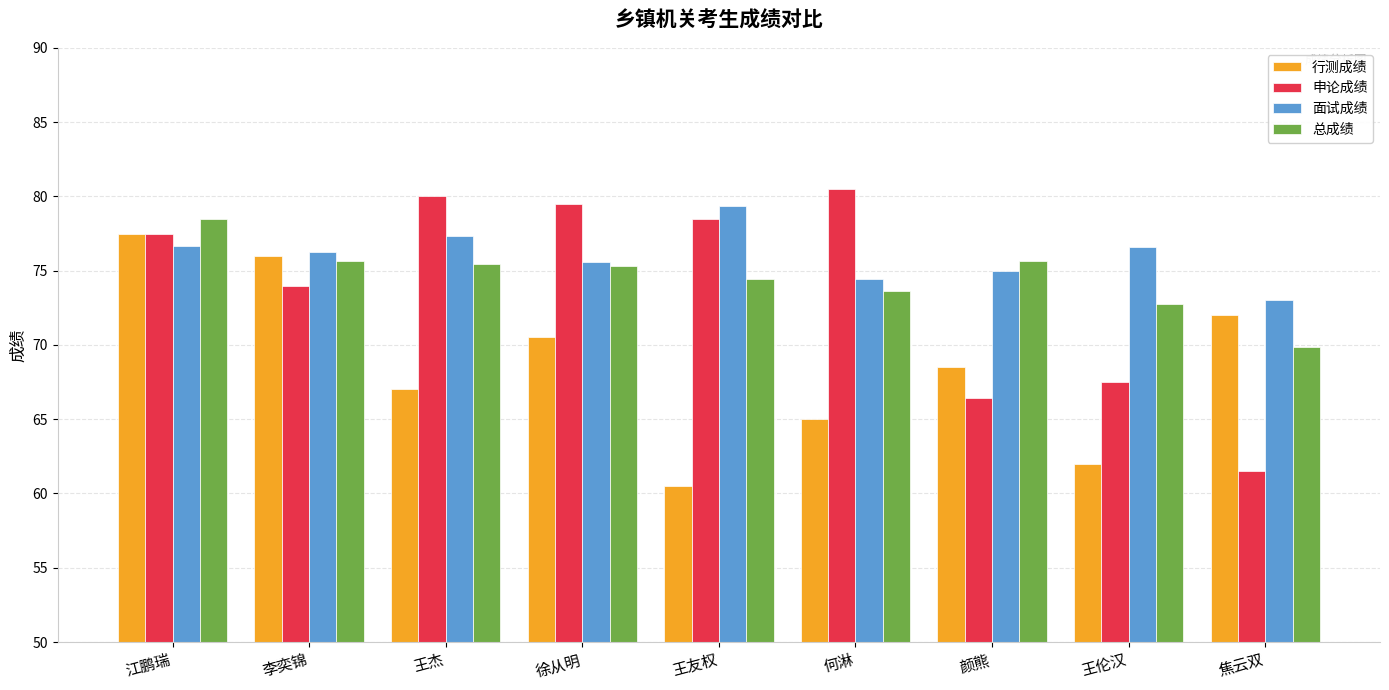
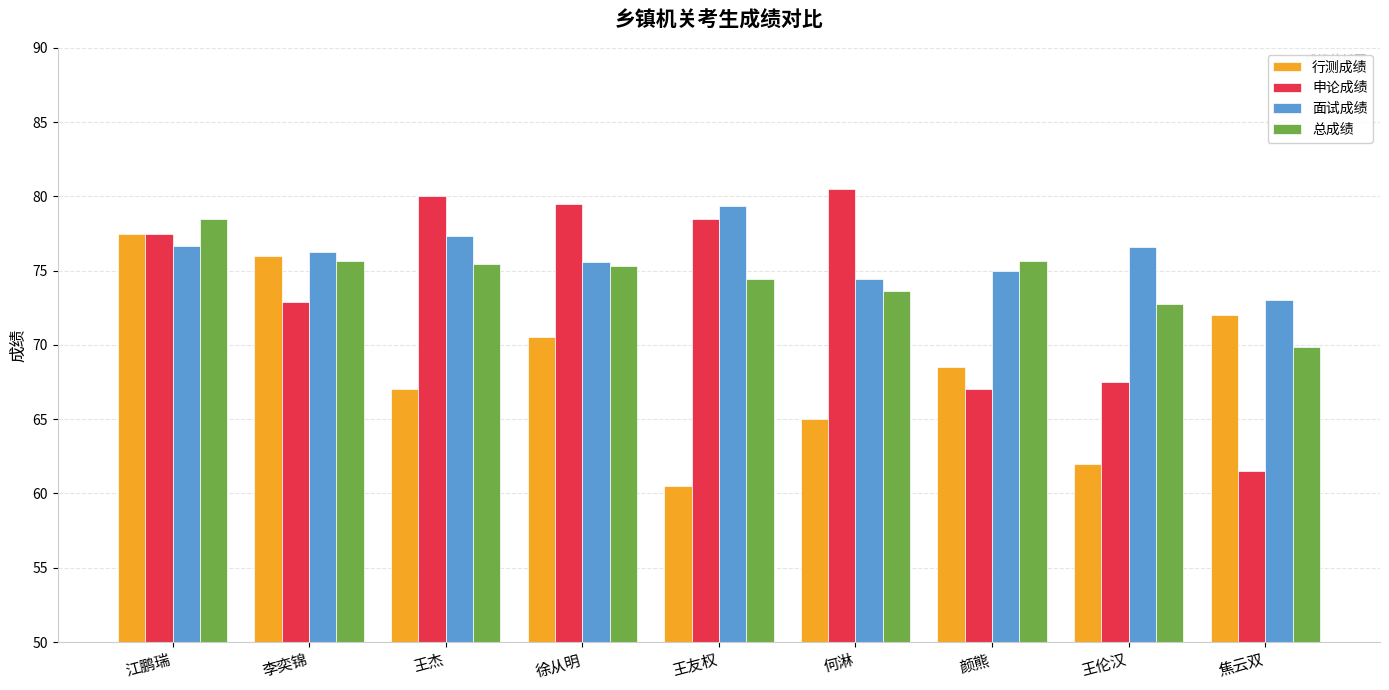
  {
    "行测成绩": {
      "江鹏瑞": 77.5,
      "李奕锦": 76.0,
      "王杰": 67.0,
      "徐从明": 70.5,
      "王友权": 60.5,
      "何淋": 65.0,
      "颜熊": 68.5,
      "王伦汉": 62.0,
      "焦云双": 72.0
    },
    "申论成绩": {
      "江鹏瑞": 77.5,
-     "李奕锦": 74.0,
+     "李奕锦": 72.9,
      "王杰": 80.0,
      "徐从明": 79.5,
      "王友权": 78.5,
      "何淋": 80.5,
-     "颜熊": 66.4,
+     "颜熊": 67.0,
      "王伦汉": 67.5,
      "焦云双": 61.5
    },
    "面试成绩": {
      "江鹏瑞": 76.6,
      "李奕锦": 76.2,
      "王杰": 77.3,
      "徐从明": 75.6,
      "王友权": 79.3,
      "何淋": 74.5,
      "颜熊": 75.0,
      "王伦汉": 76.6,
      "焦云双": 73.0
    },
    "总成绩": {
      "江鹏瑞": 78.5,
      "李奕锦": 75.6,
      "王杰": 75.4,
      "徐从明": 75.3,
      "王友权": 74.4,
      "何淋": 73.6,
      "颜熊": 75.7,
      "王伦汉": 72.8,
      "焦云双": 69.9
    }
  }
